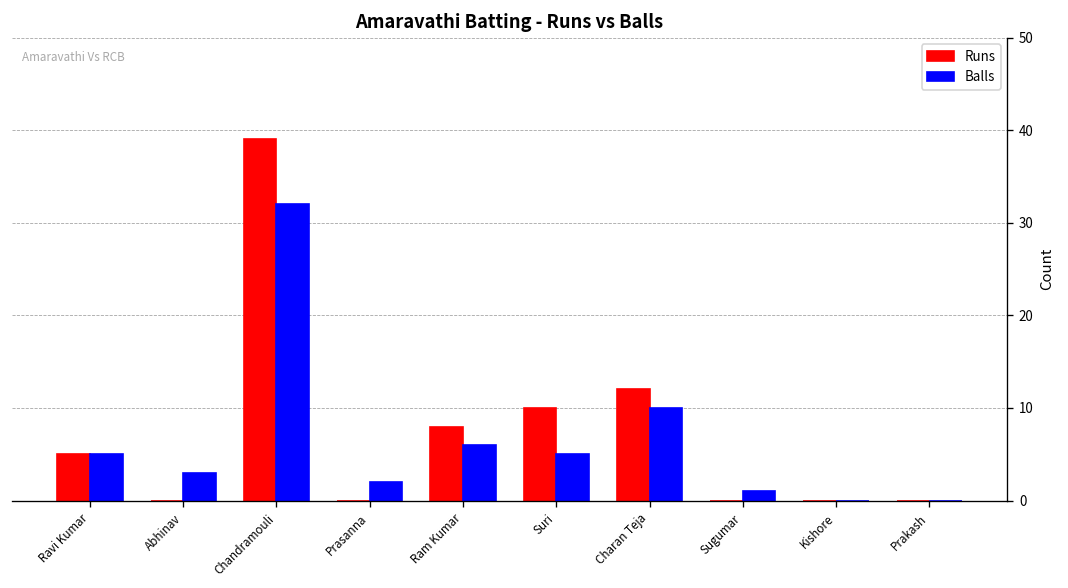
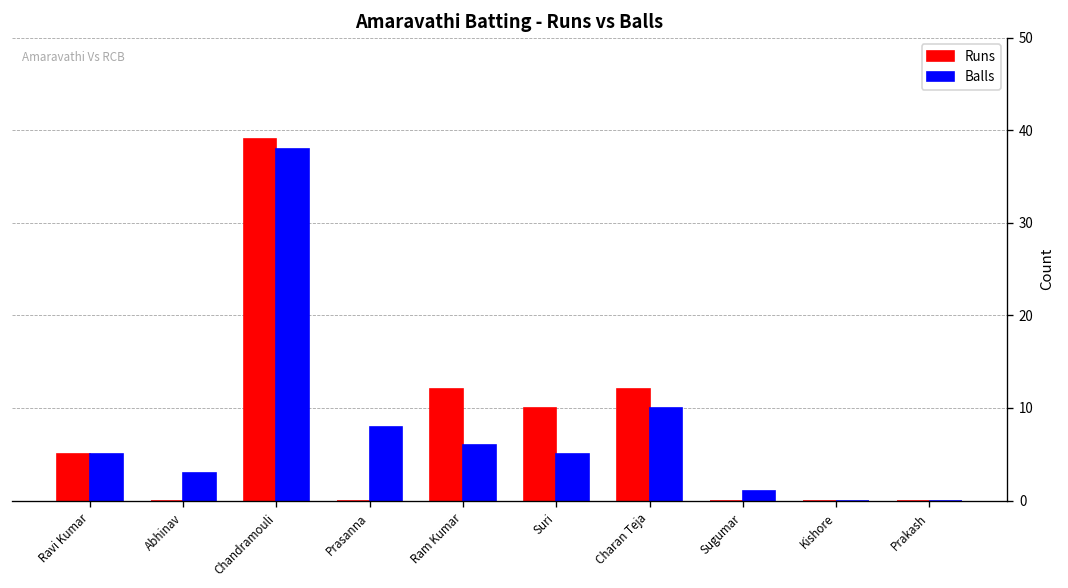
  {
    "Runs": {
      "Ravi Kumar": 5,
      "Abhinav": 0,
      "Chandramouli": 39,
      "Prasanna": 0,
-     "Ram Kumar": 8,
+     "Ram Kumar": 12,
      "Suri": 10,
      "Charan Teja": 12,
      "Sugumar": 0,
      "Kishore": 0,
      "Prakash": 0
    },
    "Balls": {
      "Ravi Kumar": 5,
      "Abhinav": 3,
-     "Chandramouli": 32,
-     "Prasanna": 2,
+     "Chandramouli": 38,
+     "Prasanna": 8,
      "Ram Kumar": 6,
      "Suri": 5,
      "Charan Teja": 10,
      "Sugumar": 1,
      "Kishore": 0,
      "Prakash": 0
    }
  }
